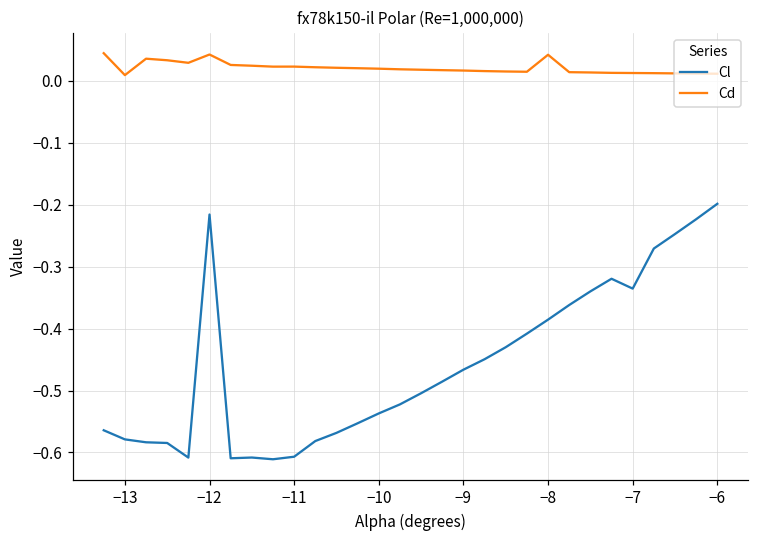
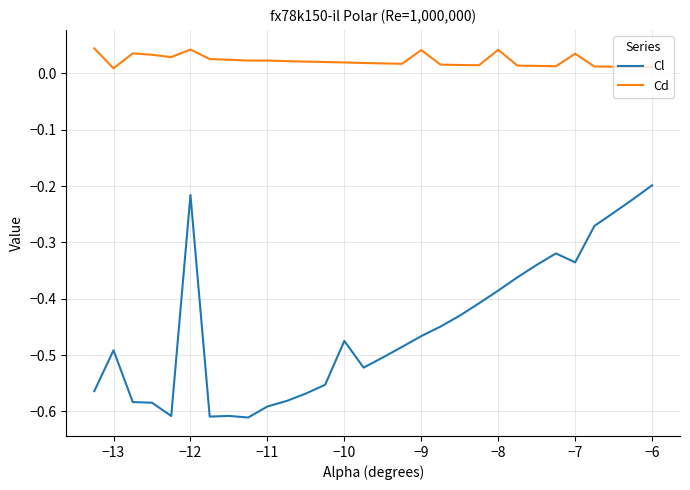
  {
    "Cl": {
-     "−13": -0.58,
+     "−13": -0.49,
      "−12": -0.22,
-     "−11": -0.61,
-     "−10": -0.54,
+     "−11": -0.59,
+     "−10": -0.48,
      "−9": -0.47,
      "−8": -0.39,
      "−7": -0.34,
      "−6": -0.20
    },
    "Cd": {
      "−13": 0.01,
      "−12": 0.04,
      "−11": 0.02,
      "−10": 0.02,
-     "−9": 0.02,
+     "−9": 0.04,
      "−8": 0.04,
-     "−7": 0.01
+     "−7": 0.04
    }
  }
